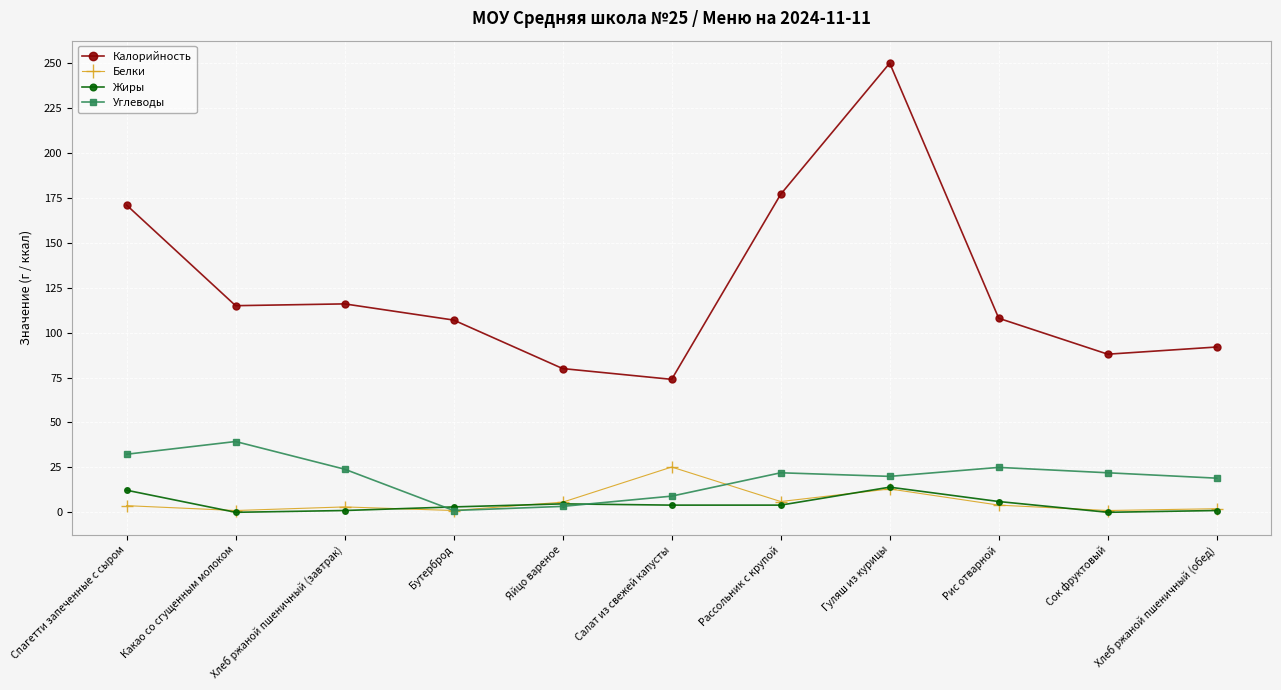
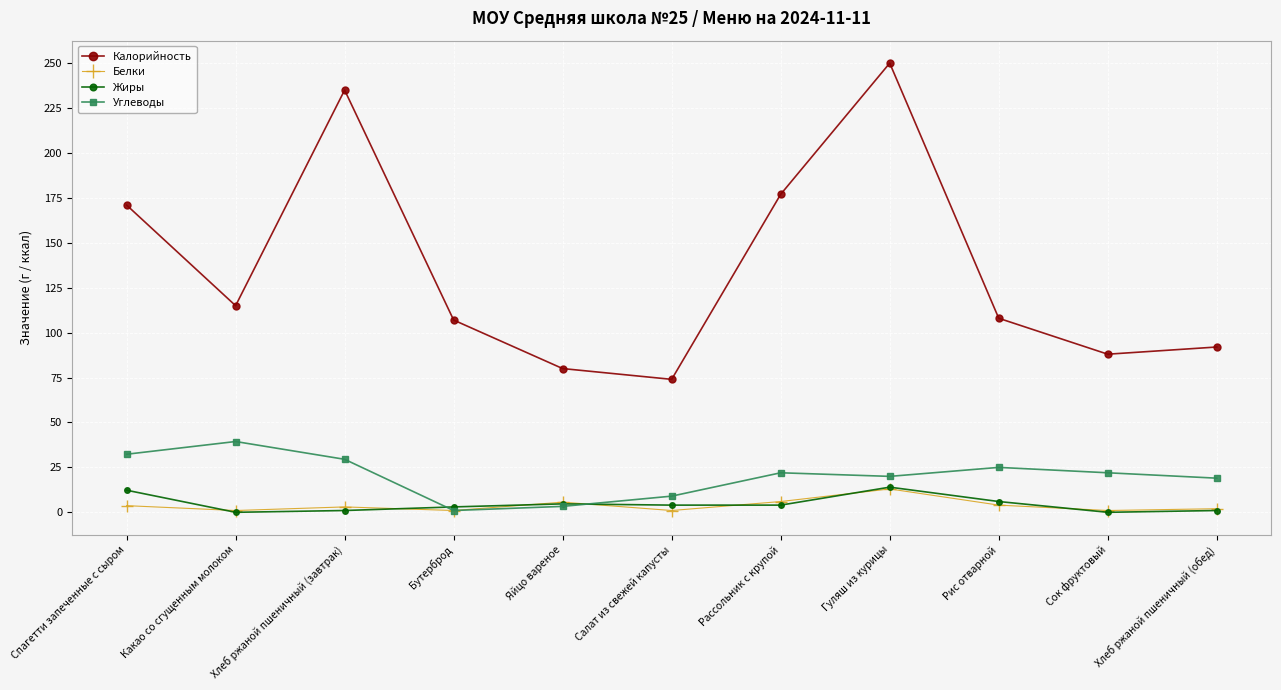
  {
    "Калорийность": {
      "Спагетти запеченные с сыром": 171,
      "Какао со сгущенным молоком": 115,
-     "Хлеб ржаной пшеничный (завтрак)": 116,
+     "Хлеб ржаной пшеничный (завтрак)": 235,
      "Бутерброд": 107,
      "Яйцо вареное": 80,
      "Салат из свежей капусты": 74,
      "Рассольник с крупой": 177,
      "Гуляш из курицы": 250,
      "Рис отварной": 108,
      "Сок фруктовый": 88,
      "Хлеб ржаной пшеничный (обед)": 92
    },
    "Белки": {
      "Спагетти запеченные с сыром": 4,
      "Хлеб ржаной пшеничный (завтрак)": 3,
-     "Салат из свежей капусты": 25,
+     "Салат из свежей капусты": 1,
      "Рассольник с крупой": 6,
      "Рис отварной": 4
    },
    "Жиры": {
      "Спагетти запеченные с сыром": 12,
      "Хлеб ржаной пшеничный (завтрак)": 1,
      "Бутерброд": 3,
      "Салат из свежей капусты": 4,
      "Рассольник с крупой": 4,
      "Рис отварной": 6
    },
    "Углеводы": {
      "Спагетти запеченные с сыром": 32,
      "Какао со сгущенным молоком": 39,
-     "Хлеб ржаной пшеничный (завтрак)": 24,
+     "Хлеб ржаной пшеничный (завтрак)": 30,
      "Салат из свежей капусты": 9,
      "Рассольник с крупой": 22,
      "Гуляш из курицы": 20,
      "Рис отварной": 25,
      "Сок фруктовый": 22,
      "Хлеб ржаной пшеничный (обед)": 19
    }
  }
